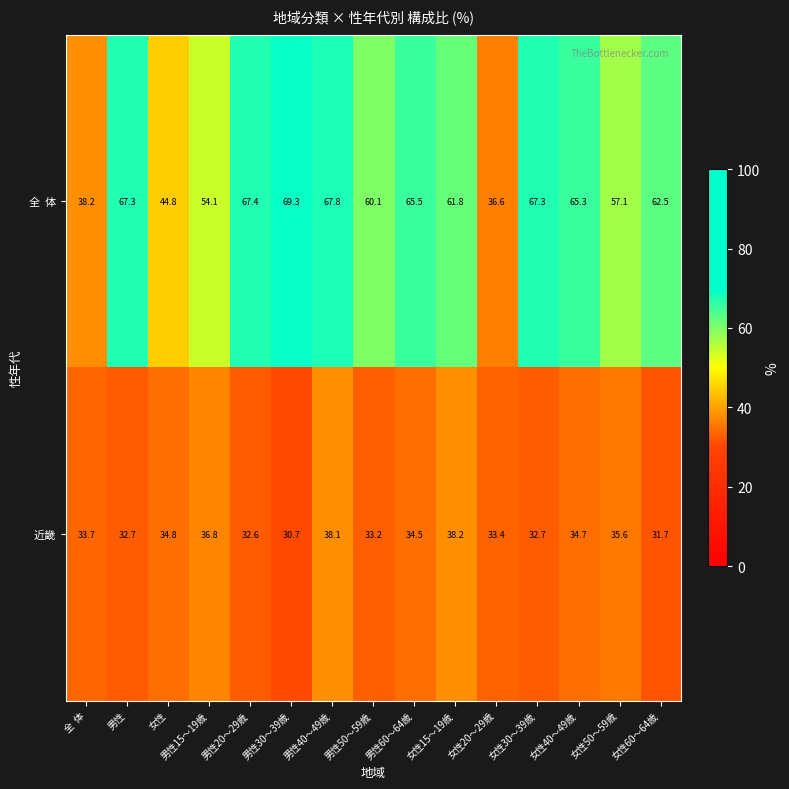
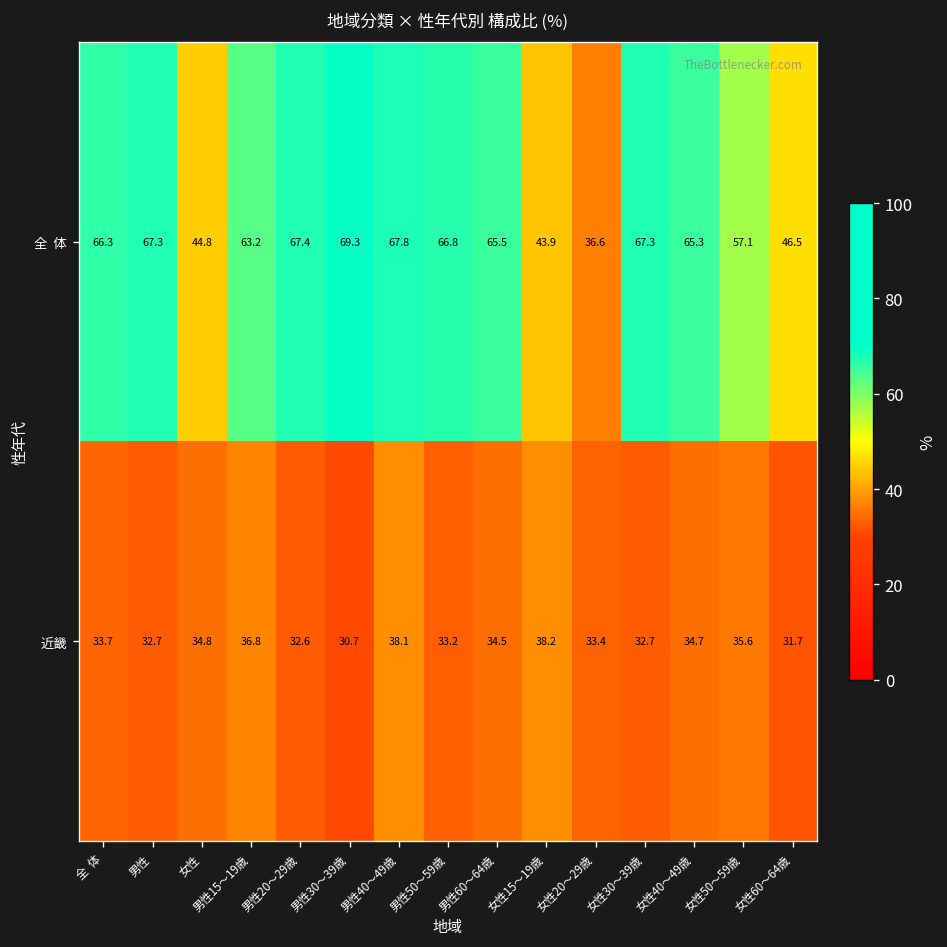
  {
    "全 体": {
-     "全 体": 38.2,
+     "全 体": 66.3,
      "男性": 67.3,
      "女性": 44.8,
-     "男性15～19歳": 54.1,
+     "男性15～19歳": 63.2,
      "男性20～29歳": 67.4,
      "男性30～39歳": 69.3,
      "男性40～49歳": 67.8,
-     "男性50～59歳": 60.1,
+     "男性50～59歳": 66.8,
      "男性60～64歳": 65.5,
-     "女性15～19歳": 61.8,
+     "女性15～19歳": 43.9,
      "女性20～29歳": 36.6,
      "女性30～39歳": 67.3,
      "女性40～49歳": 65.3,
-     "女性60～64歳": 62.5
+     "女性60～64歳": 46.5
    },
    "近畿": {
      "全 体": 33.7,
      "男性": 32.7,
      "女性": 34.8,
      "男性15～19歳": 36.8,
      "男性20～29歳": 32.6,
      "男性30～39歳": 30.7,
      "男性40～49歳": 38.1,
      "男性50～59歳": 33.2,
      "男性60～64歳": 34.5,
      "女性15～19歳": 38.2,
      "女性20～29歳": 33.4,
      "女性30～39歳": 32.7,
      "女性40～49歳": 34.7,
      "女性50～59歳": 35.6,
      "女性60～64歳": 31.7
    }
  }
